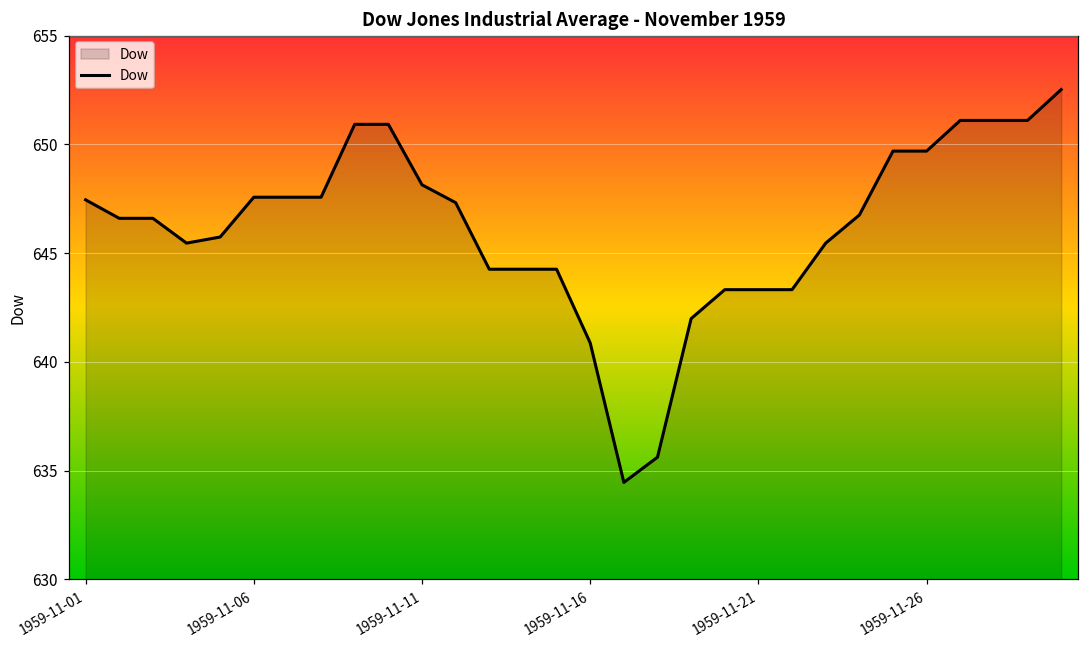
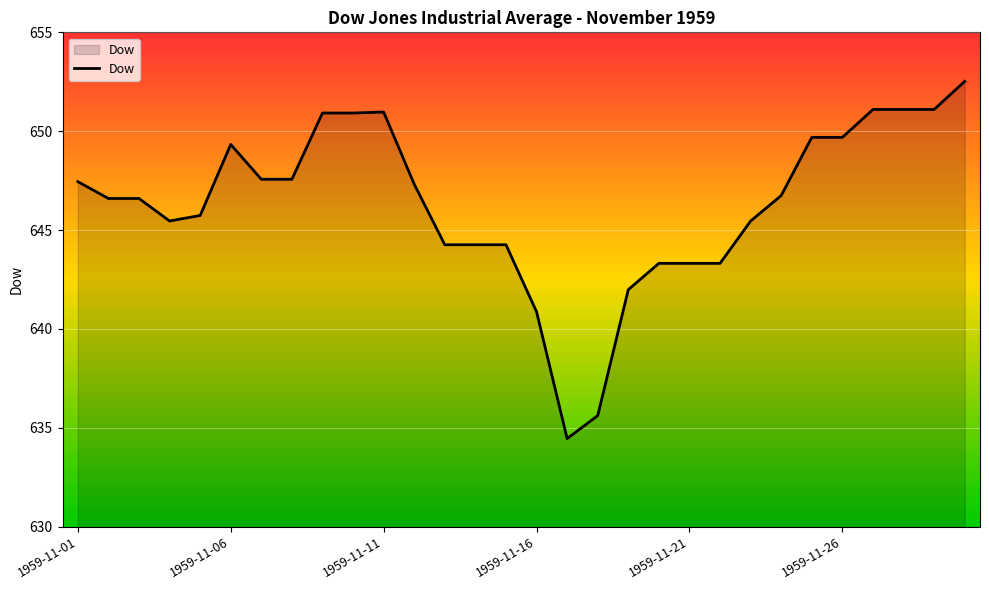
  {
    "1959-11-01": 647.5,
-   "1959-11-06": 647.6,
-   "1959-11-11": 648.1,
+   "1959-11-06": 649.3,
+   "1959-11-11": 651.0,
    "1959-11-16": 640.9,
    "1959-11-21": 643.3,
    "1959-11-26": 649.7
  }
